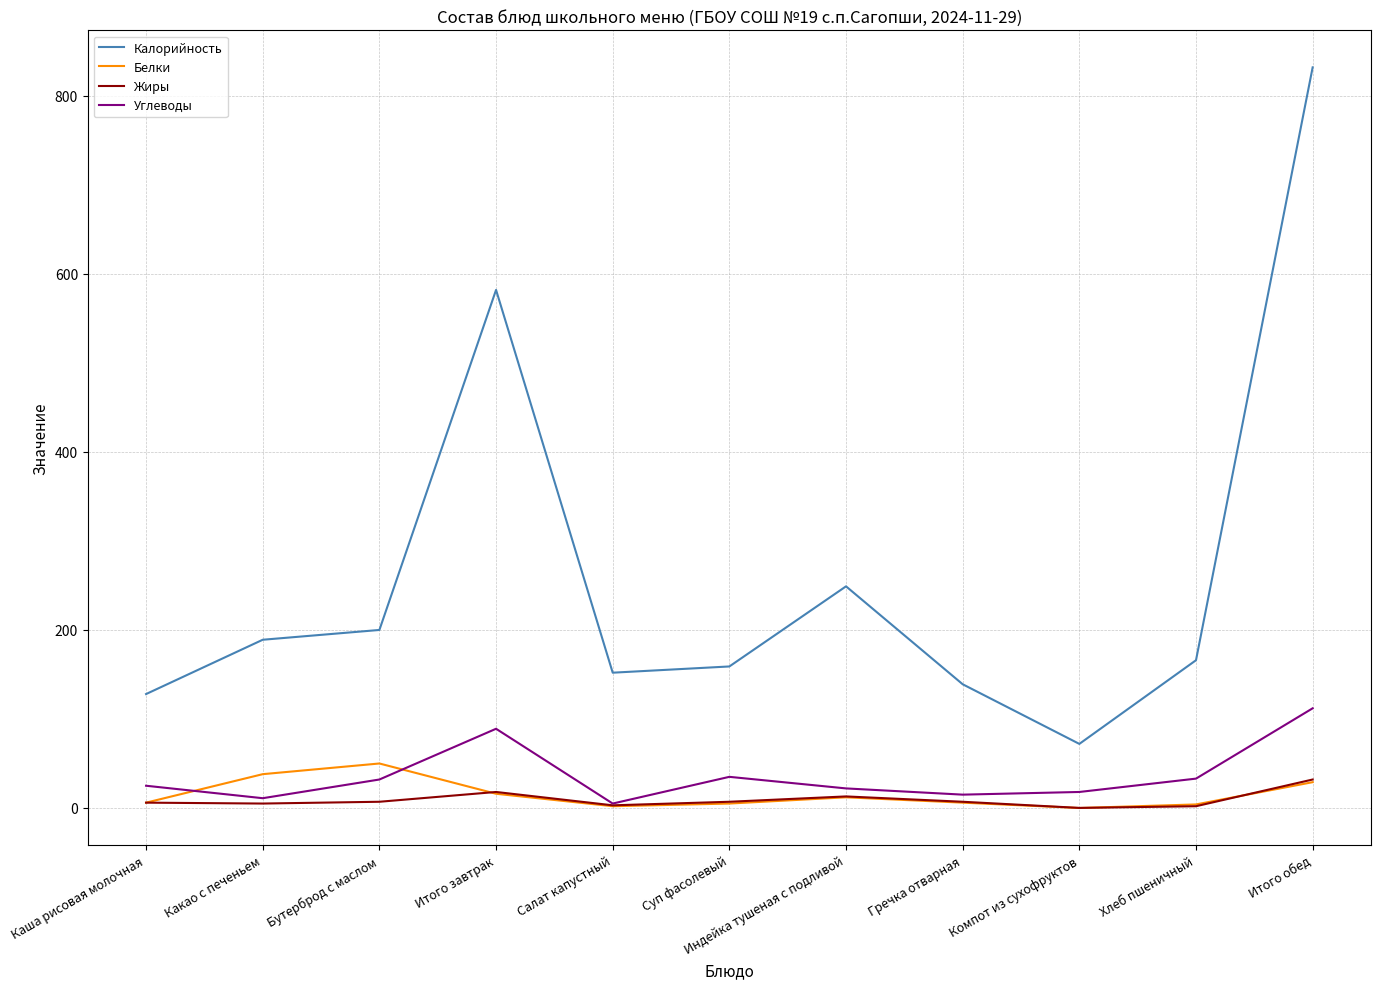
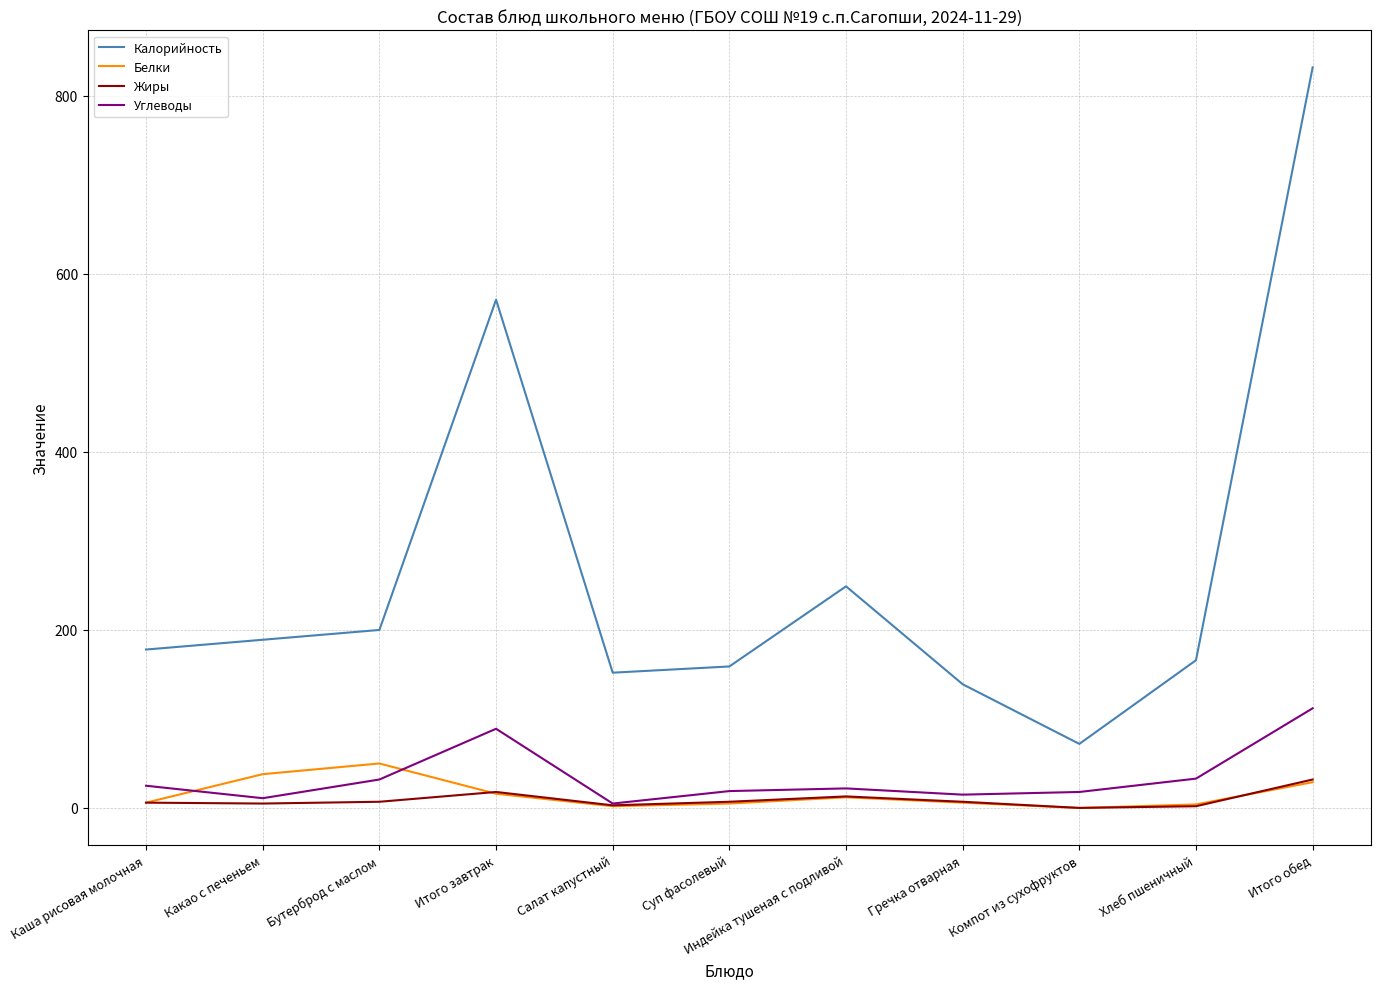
  {
    "Калорийность": {
-     "Каша рисовая молочная": 130,
+     "Каша рисовая молочная": 180,
      "Какао с печеньем": 190,
      "Бутерброд с маслом": 200,
-     "Итого завтрак": 580,
+     "Итого завтрак": 570,
      "Салат капустный": 150,
      "Суп фасолевый": 160,
      "Индейка тушеная с подливой": 250,
      "Гречка отварная": 140,
      "Компот из сухофруктов": 70,
      "Хлеб пшеничный": 170,
      "Итого обед": 830
    },
    "Белки": {
      "Какао с печеньем": 40,
      "Бутерброд с маслом": 50,
      "Итого обед": 30
    },
    "Жиры": {
      "Какао с печеньем": 10,
      "Бутерброд с маслом": 10,
      "Итого обед": 30
    },
    "Углеводы": {
      "Каша рисовая молочная": 30,
      "Какао с печеньем": 10,
      "Бутерброд с маслом": 30,
      "Итого завтрак": 90,
-     "Суп фасолевый": 40,
+     "Суп фасолевый": 20,
      "Индейка тушеная с подливой": 20,
      "Гречка отварная": 20,
      "Компот из сухофруктов": 20,
      "Хлеб пшеничный": 30,
      "Итого обед": 110
    }
  }
